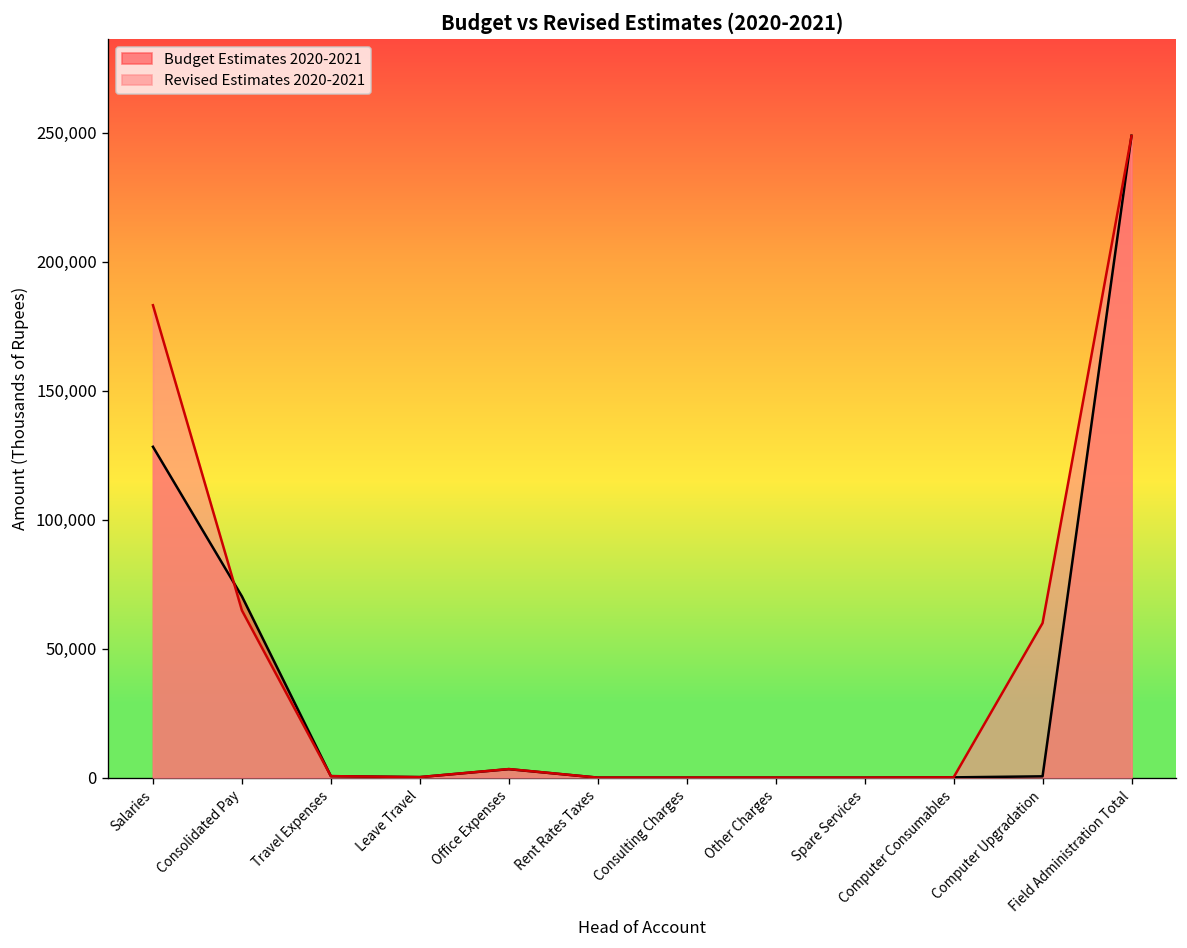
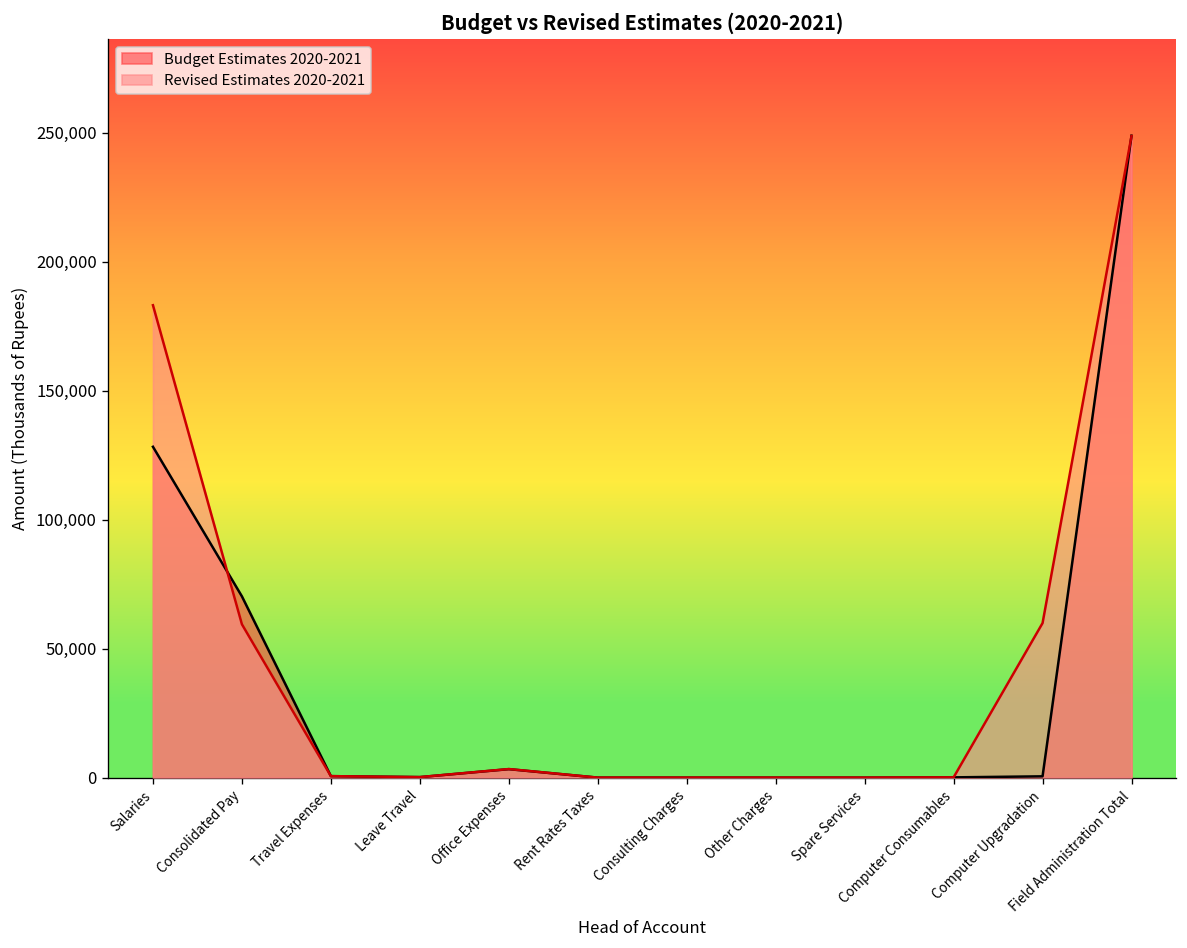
  {
    "Budget Estimates 2020-2021": {
      "Salaries": "128,000",
      "Consolidated Pay": "70,000",
      "Computer Upgradation": "1,000"
    },
    "Revised Estimates 2020-2021": {
      "Salaries": "183,000",
-     "Consolidated Pay": "65,000",
+     "Consolidated Pay": "59,000",
      "Computer Upgradation": "60,000"
    }
  }
